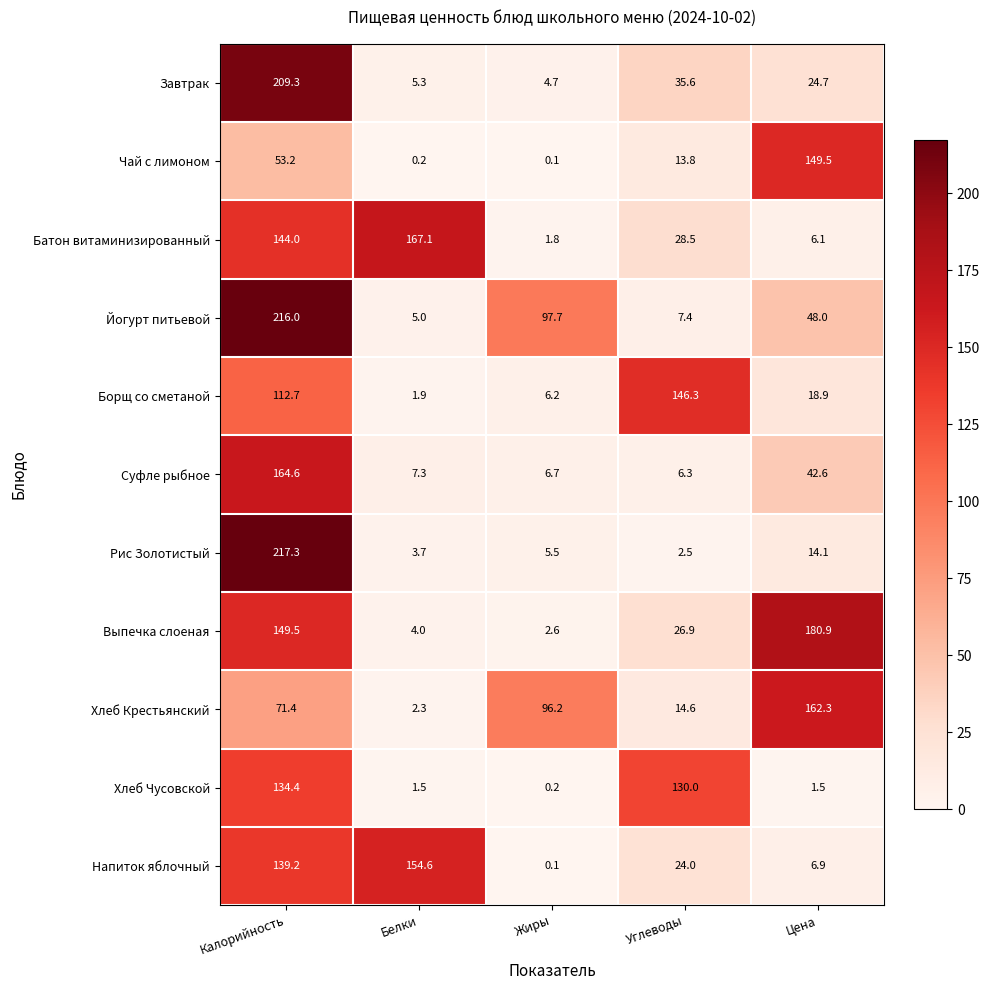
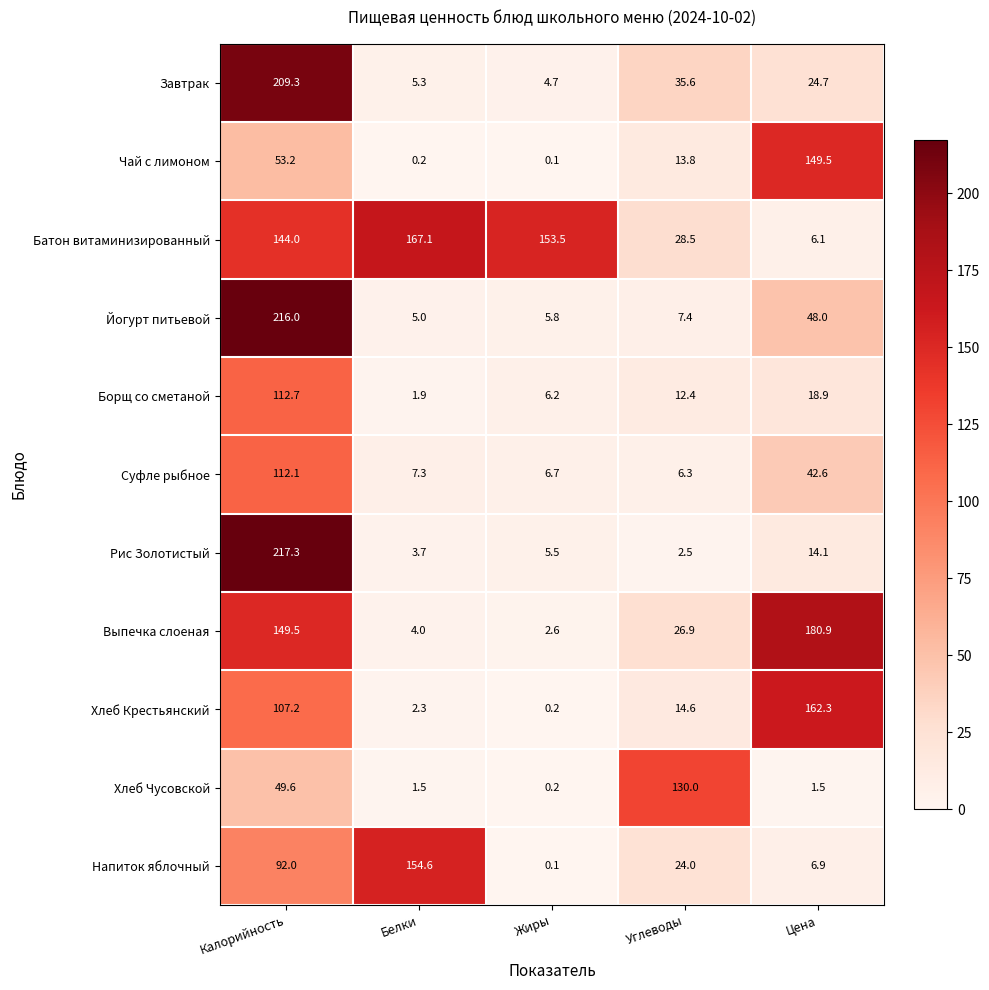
  {
    "Завтрак": {
      "Калорийность": 209.3,
      "Белки": 5.3,
      "Жиры": 4.7,
      "Углеводы": 35.6,
      "Цена": 24.7
    },
    "Чай с лимоном": {
      "Калорийность": 53.2,
      "Белки": 0.2,
      "Жиры": 0.1,
      "Углеводы": 13.8,
      "Цена": 149.5
    },
    "Батон витаминизированный": {
      "Калорийность": 144.0,
      "Белки": 167.1,
-     "Жиры": 1.8,
+     "Жиры": 153.5,
      "Углеводы": 28.5,
      "Цена": 6.1
    },
    "Йогурт питьевой": {
      "Калорийность": 216.0,
      "Белки": 5.0,
-     "Жиры": 97.7,
+     "Жиры": 5.8,
      "Углеводы": 7.4,
      "Цена": 48.0
    },
    "Борщ со сметаной": {
      "Калорийность": 112.7,
      "Белки": 1.9,
      "Жиры": 6.2,
-     "Углеводы": 146.3,
+     "Углеводы": 12.4,
      "Цена": 18.9
    },
    "Суфле рыбное": {
-     "Калорийность": 164.6,
+     "Калорийность": 112.1,
      "Белки": 7.3,
      "Жиры": 6.7,
      "Углеводы": 6.3,
      "Цена": 42.6
    },
    "Рис Золотистый": {
      "Калорийность": 217.3,
      "Белки": 3.7,
      "Жиры": 5.5,
      "Углеводы": 2.5,
      "Цена": 14.1
    },
    "Выпечка слоеная": {
      "Калорийность": 149.5,
      "Белки": 4.0,
      "Жиры": 2.6,
      "Углеводы": 26.9,
      "Цена": 180.9
    },
    "Хлеб Крестьянский": {
-     "Калорийность": 71.4,
+     "Калорийность": 107.2,
      "Белки": 2.3,
-     "Жиры": 96.2,
+     "Жиры": 0.2,
      "Углеводы": 14.6,
      "Цена": 162.3
    },
    "Хлеб Чусовской": {
-     "Калорийность": 134.4,
+     "Калорийность": 49.6,
      "Белки": 1.5,
      "Жиры": 0.2,
      "Углеводы": 130.0,
      "Цена": 1.5
    },
    "Напиток яблочный": {
-     "Калорийность": 139.2,
+     "Калорийность": 92.0,
      "Белки": 154.6,
      "Жиры": 0.1,
      "Углеводы": 24.0,
      "Цена": 6.9
    }
  }
